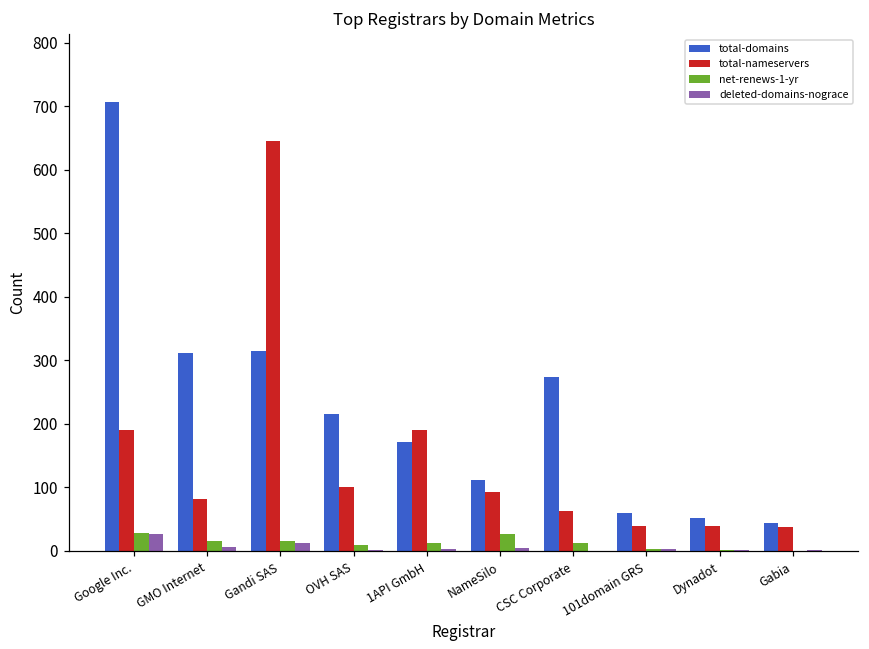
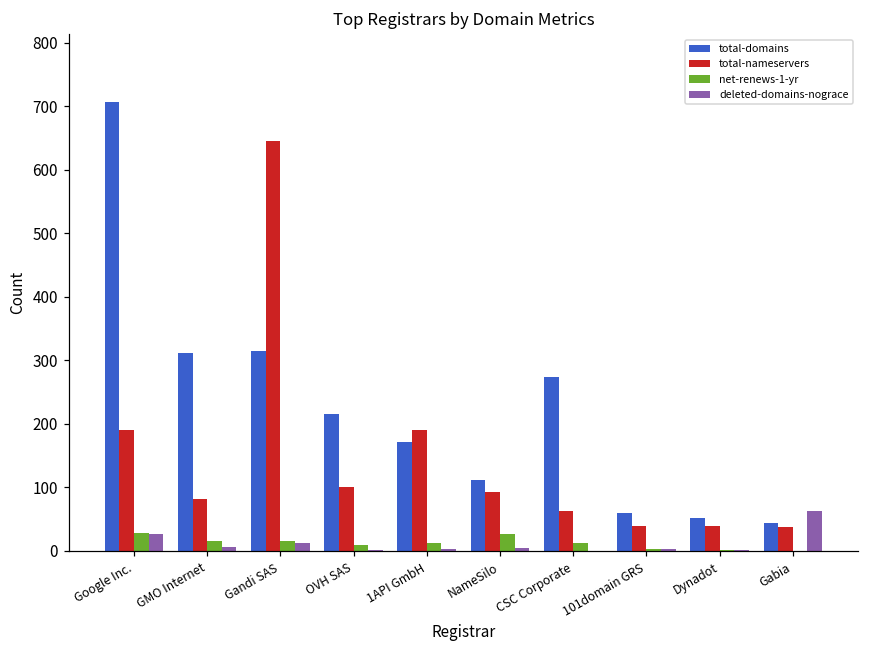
  {
    "total-domains": {
      "Google Inc.": 710,
      "GMO Internet": 310,
      "Gandi SAS": 310,
      "OVH SAS": 220,
      "1API GmbH": 170,
      "NameSilo": 110,
      "CSC Corporate": 270,
      "101domain GRS": 60,
      "Dynadot": 50,
      "Gabia": 40
    },
    "total-nameservers": {
      "Google Inc.": 190,
      "GMO Internet": 80,
      "Gandi SAS": 650,
      "OVH SAS": 100,
      "1API GmbH": 190,
      "NameSilo": 90,
      "CSC Corporate": 60,
      "101domain GRS": 40,
      "Dynadot": 40,
      "Gabia": 40
    },
    "net-renews-1-yr": {
      "Google Inc.": 30,
      "GMO Internet": 20,
      "Gandi SAS": 20,
      "OVH SAS": 10,
      "1API GmbH": 10,
      "NameSilo": 30,
      "CSC Corporate": 10,
      "Gabia": 0
    },
    "deleted-domains-nograce": {
      "Google Inc.": 30,
      "GMO Internet": 10,
      "Gandi SAS": 10,
      "CSC Corporate": 0,
-     "Gabia": 0
+     "Gabia": 60
    }
  }
